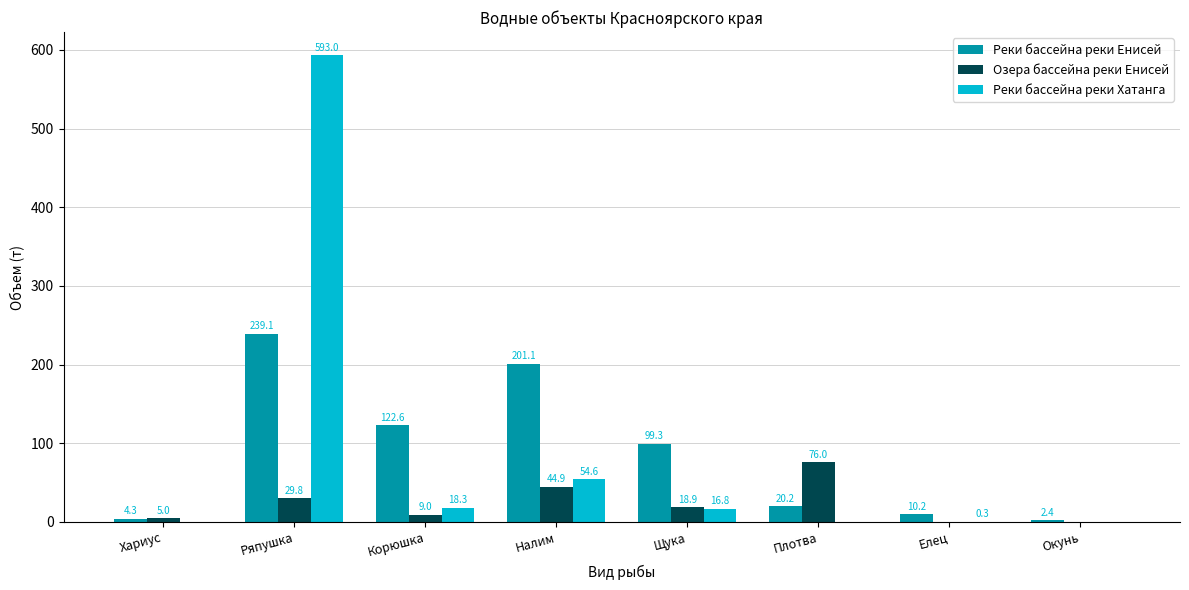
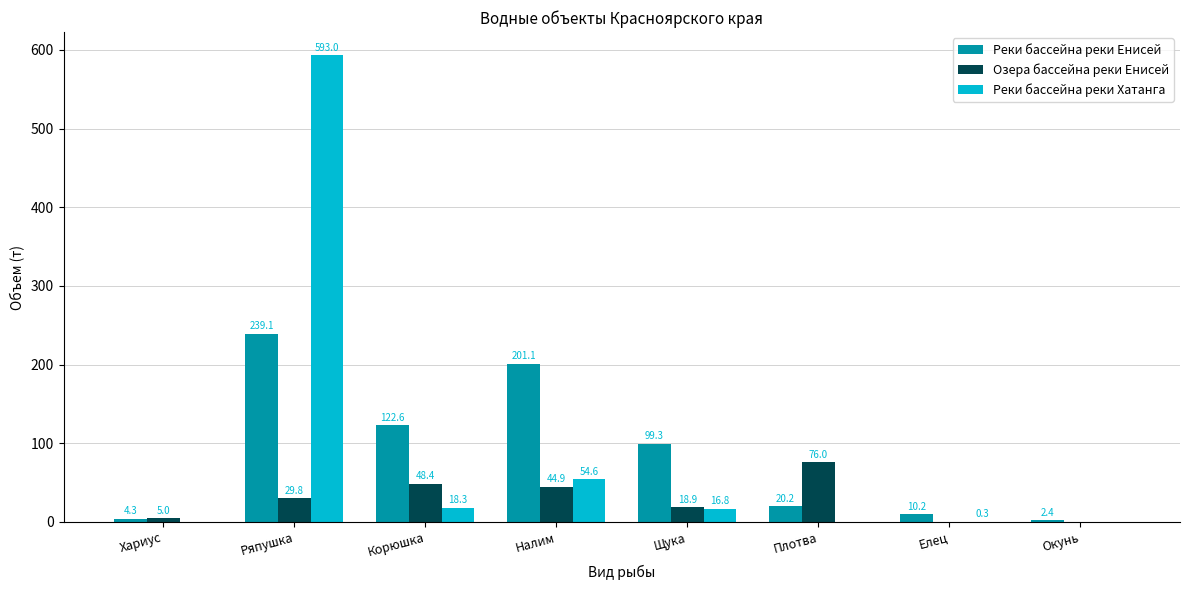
  {
    "Озера бассейна реки Енисей": {
      "Хариус": 5.0,
      "Ряпушка": 29.8,
-     "Корюшка": 9.0,
+     "Корюшка": 48.4,
      "Налим": 44.9,
      "Щука": 18.9,
      "Плотва": 76.0
    }
  }
